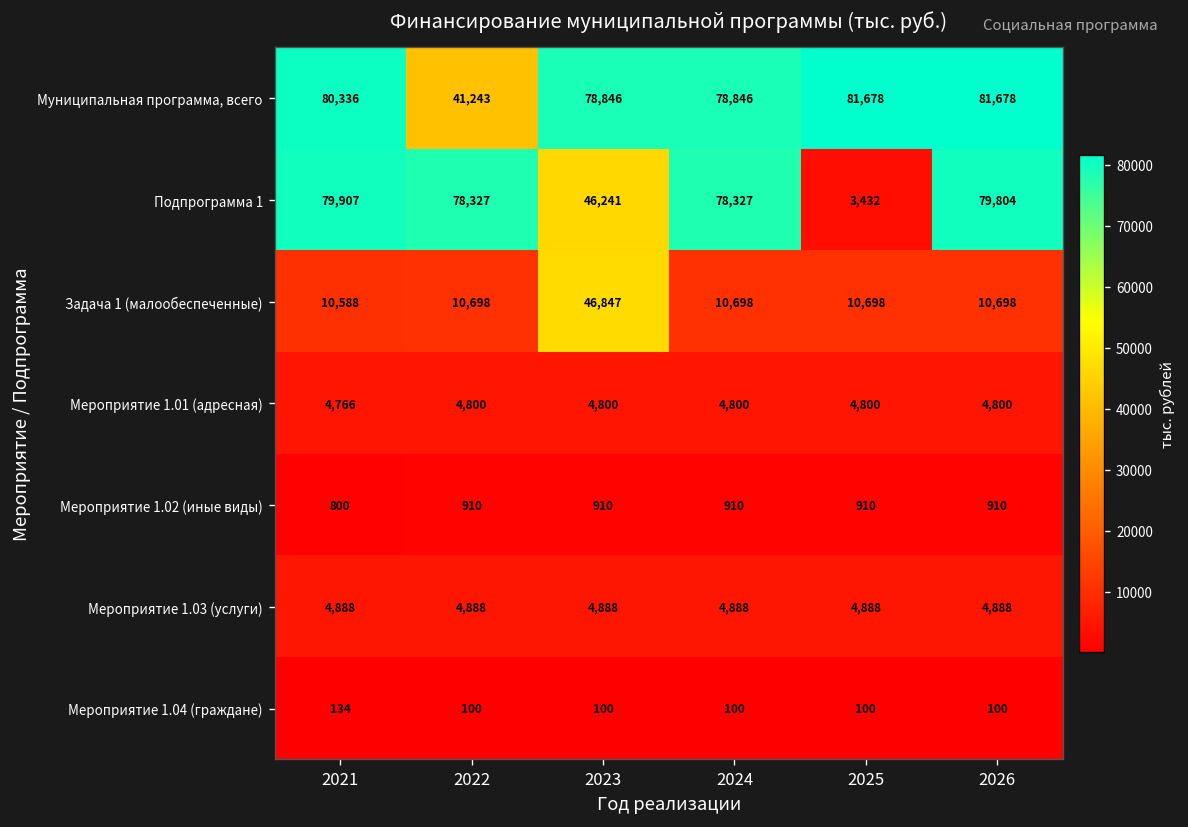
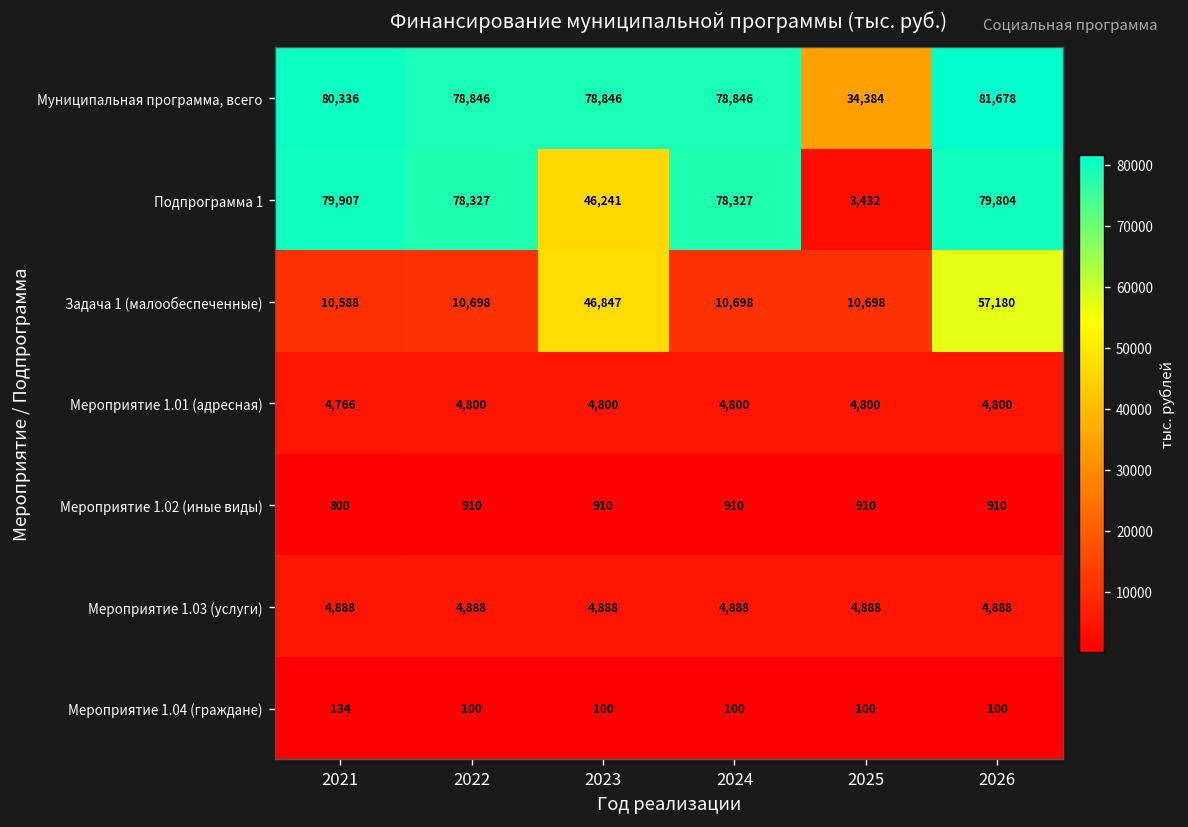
  {
    "Муниципальная программа, всего": {
      "2021": "80,336",
-     "2022": "41,243",
+     "2022": "78,846",
      "2023": "78,846",
      "2024": "78,846",
-     "2025": "81,678",
+     "2025": "34,384",
      "2026": "81,678"
    },
    "Подпрограмма 1": {
      "2021": "79,907",
      "2022": "78,327",
      "2023": "46,241",
      "2024": "78,327",
      "2025": "3,432",
      "2026": "79,804"
    },
    "Задача 1 (малообеспеченные)": {
      "2021": "10,588",
      "2022": "10,698",
      "2023": "46,847",
      "2024": "10,698",
      "2025": "10,698",
-     "2026": "10,698"
+     "2026": "57,180"
    },
    "Мероприятие 1.01 (адресная)": {
      "2021": "4,766",
      "2022": "4,800",
      "2023": "4,800",
      "2024": "4,800",
      "2025": "4,800",
      "2026": "4,800"
    },
    "Мероприятие 1.02 (иные виды)": {
      "2021": "800",
      "2022": "910",
      "2023": "910",
      "2024": "910",
      "2025": "910",
      "2026": "910"
    },
    "Мероприятие 1.03 (услуги)": {
      "2021": "4,888",
      "2022": "4,888",
      "2023": "4,888",
      "2024": "4,888",
      "2025": "4,888",
      "2026": "4,888"
    },
    "Мероприятие 1.04 (граждане)": {
      "2021": "134",
      "2022": "100",
      "2023": "100",
      "2024": "100",
      "2025": "100",
      "2026": "100"
    }
  }
